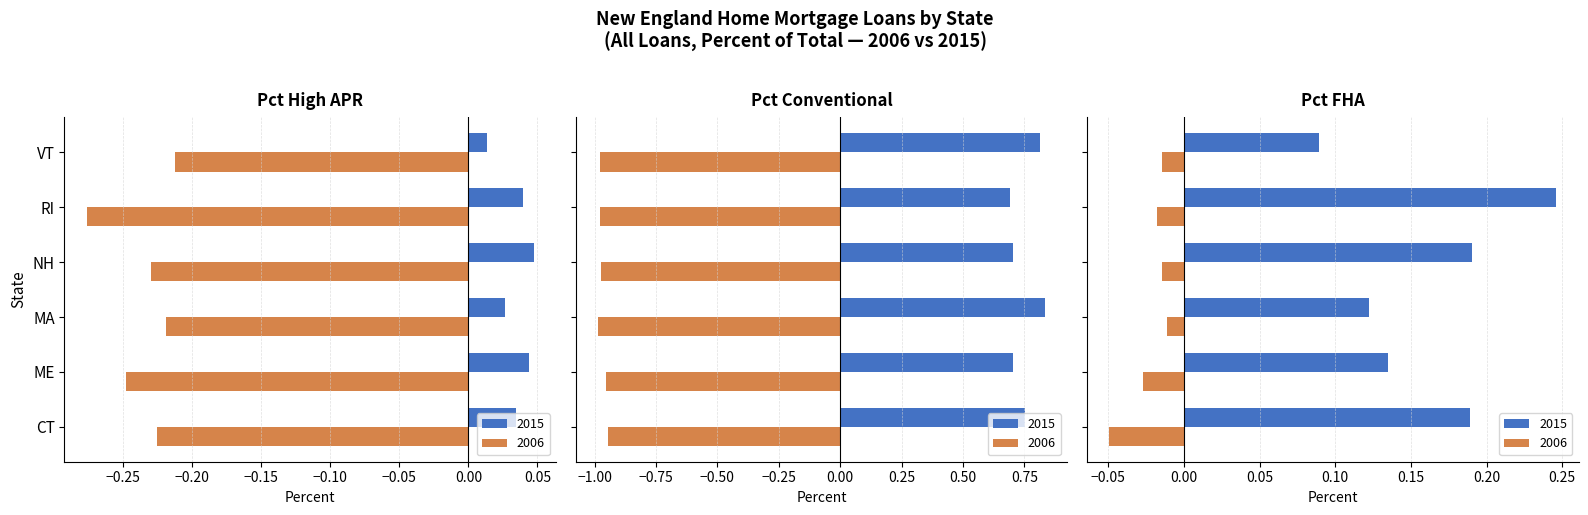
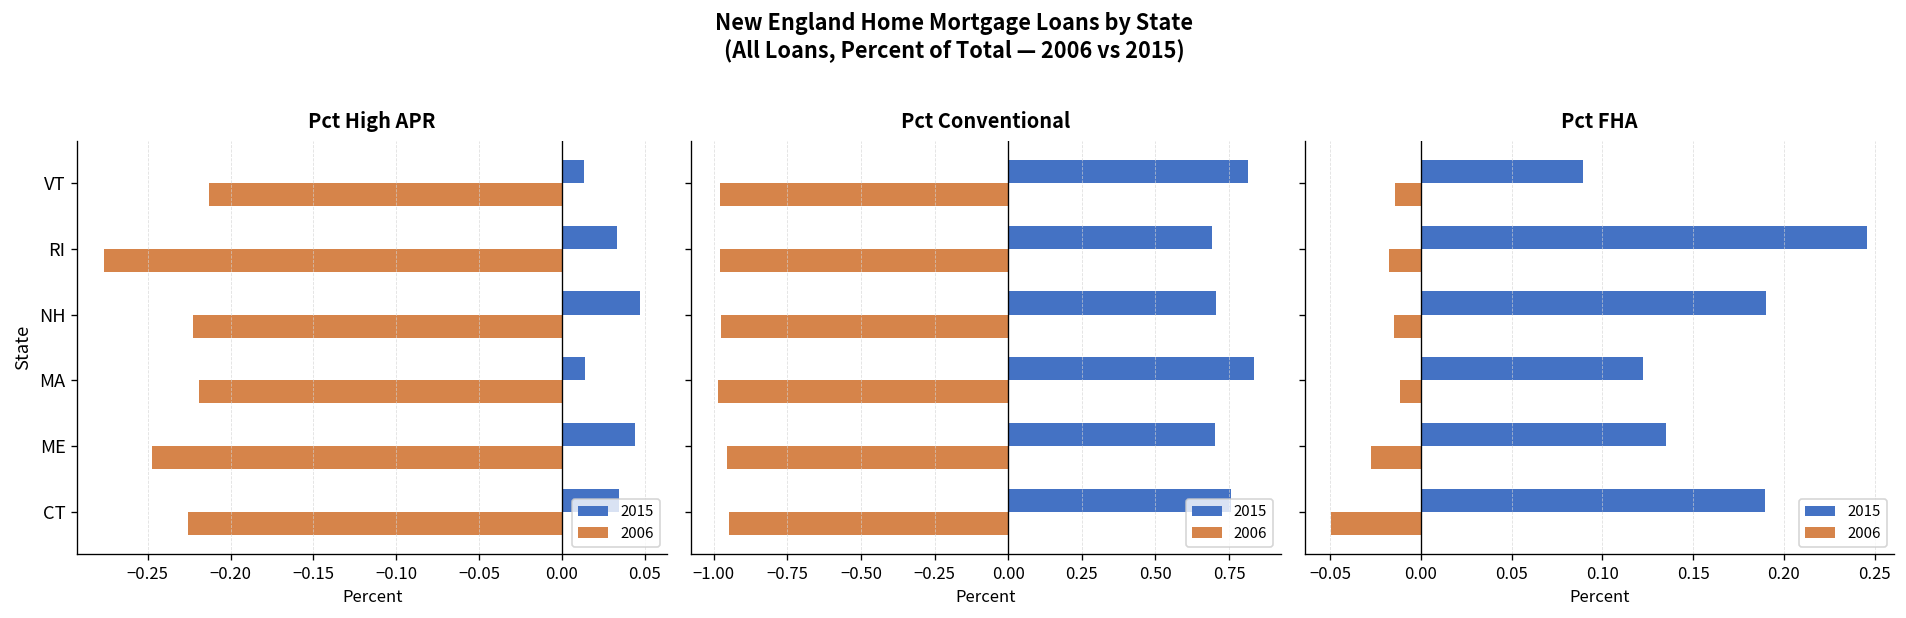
  {
    "Pct High APR": {
      "2015": {
        "VT": 0.013,
-       "RI": 0.040,
+       "RI": 0.033,
        "NH": 0.047,
-       "MA": 0.026,
+       "MA": 0.014,
        "ME": 0.044
      },
      "2006": {
        "VT": -0.213,
        "RI": -0.276,
-       "NH": -0.230,
+       "NH": -0.223,
        "MA": -0.219,
        "ME": -0.248,
        "CT": -0.225
      }
    }
  }
